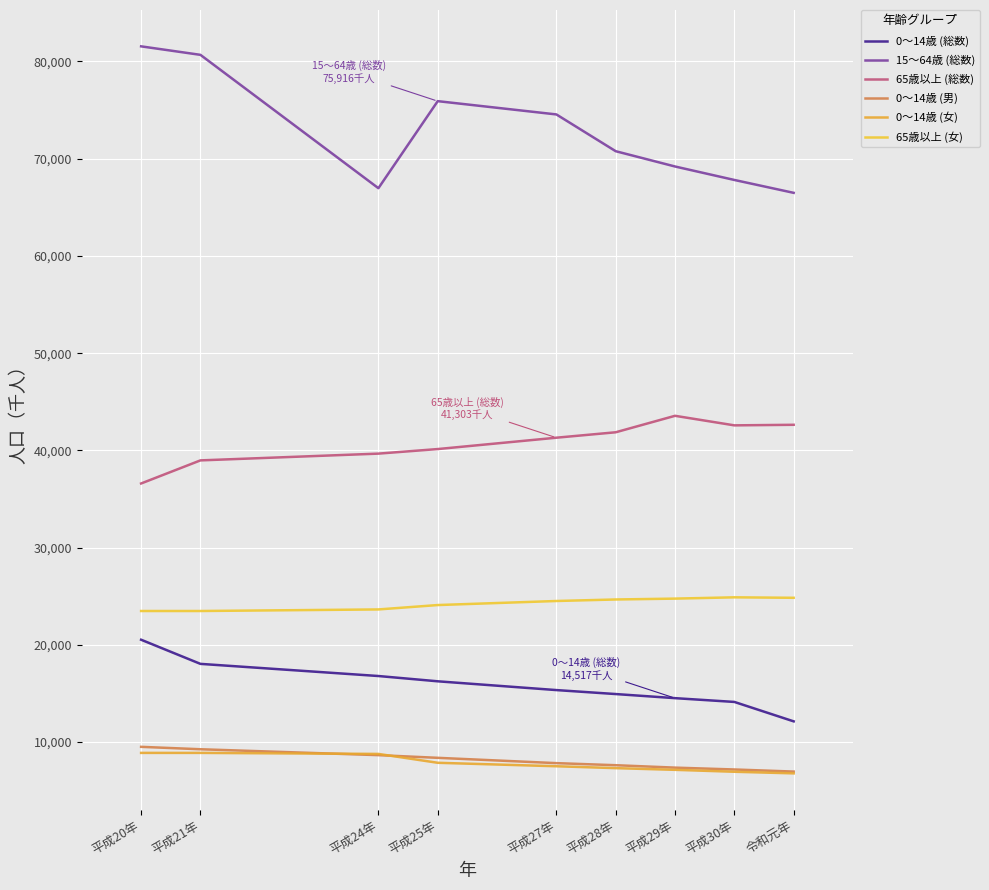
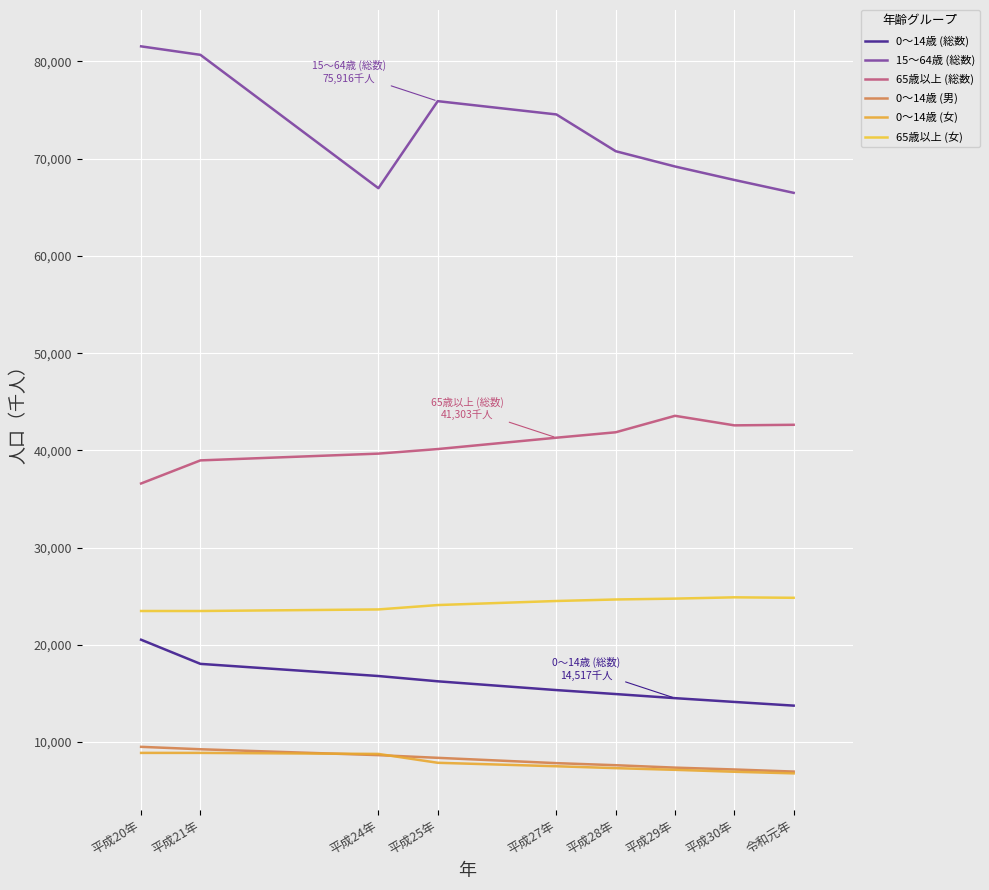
  {
    "0～14歳 (総数)": {
      "平成20年": "21,000",
      "平成21年": "18,000",
      "平成24年": "17,000",
      "平成25年": "16,000",
      "平成29年": "15,000",
      "平成30年": "14,000",
-     "令和元年": "12,000"
+     "令和元年": "14,000"
    },
    "15～64歳 (総数)": {
      "平成25年": "75,916"
    },
    "65歳以上 (総数)": {
      "平成27年": "41,303"
    }
  }
